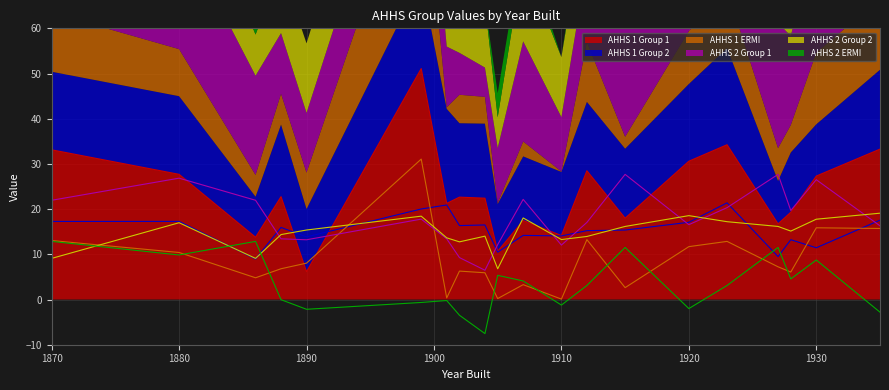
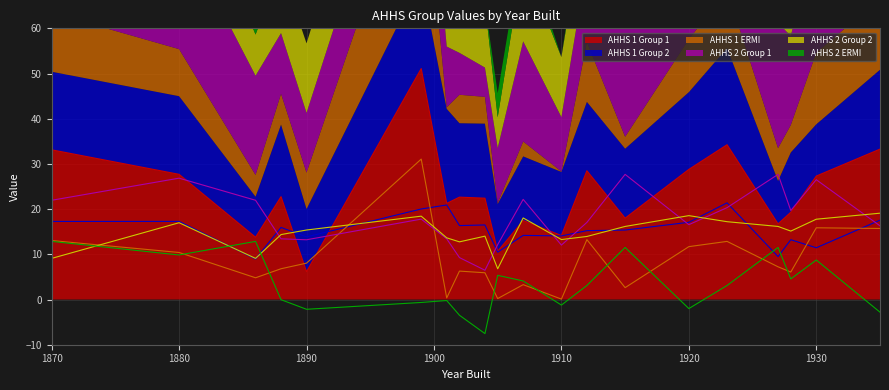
  {
    "AHHS 1 Group 1": {
      "1870": 33,
      "1880": 28,
      "1890": 6,
-     "1920": 31,
+     "1920": 29,
      "1930": 27
    }
  }
